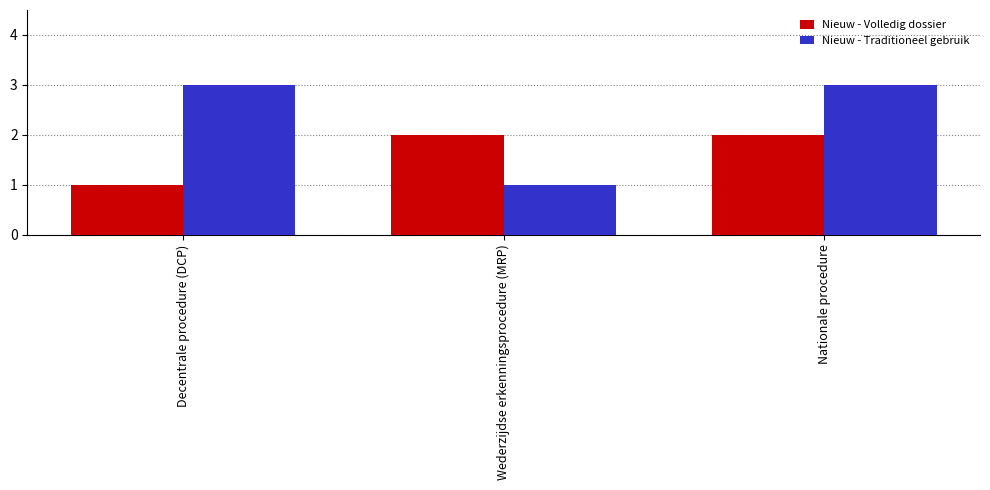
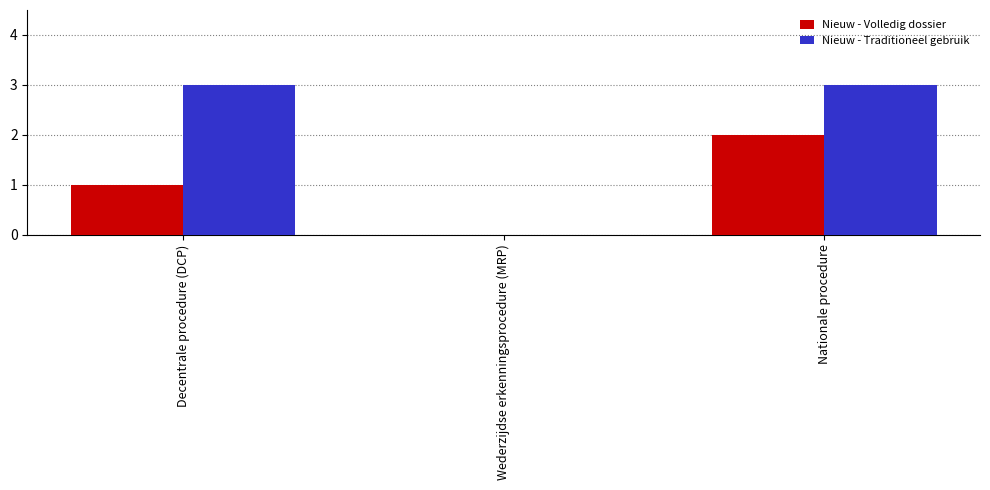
  {
    "Nieuw - Volledig dossier": {
      "Decentrale procedure (DCP)": 1,
-     "Wederzijdse erkenningsprocedure (MRP)": 2,
+     "Wederzijdse erkenningsprocedure (MRP)": 0,
      "Nationale procedure": 2
    },
    "Nieuw - Traditioneel gebruik": {
      "Decentrale procedure (DCP)": 3,
-     "Wederzijdse erkenningsprocedure (MRP)": 1,
+     "Wederzijdse erkenningsprocedure (MRP)": 0,
      "Nationale procedure": 3
    }
  }
